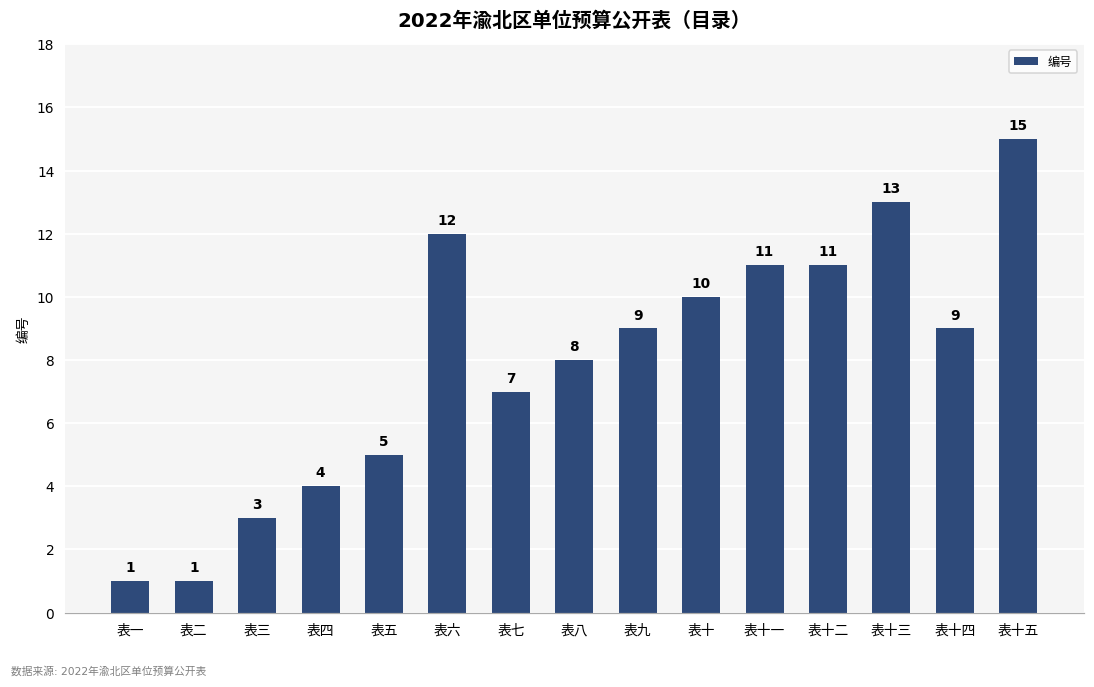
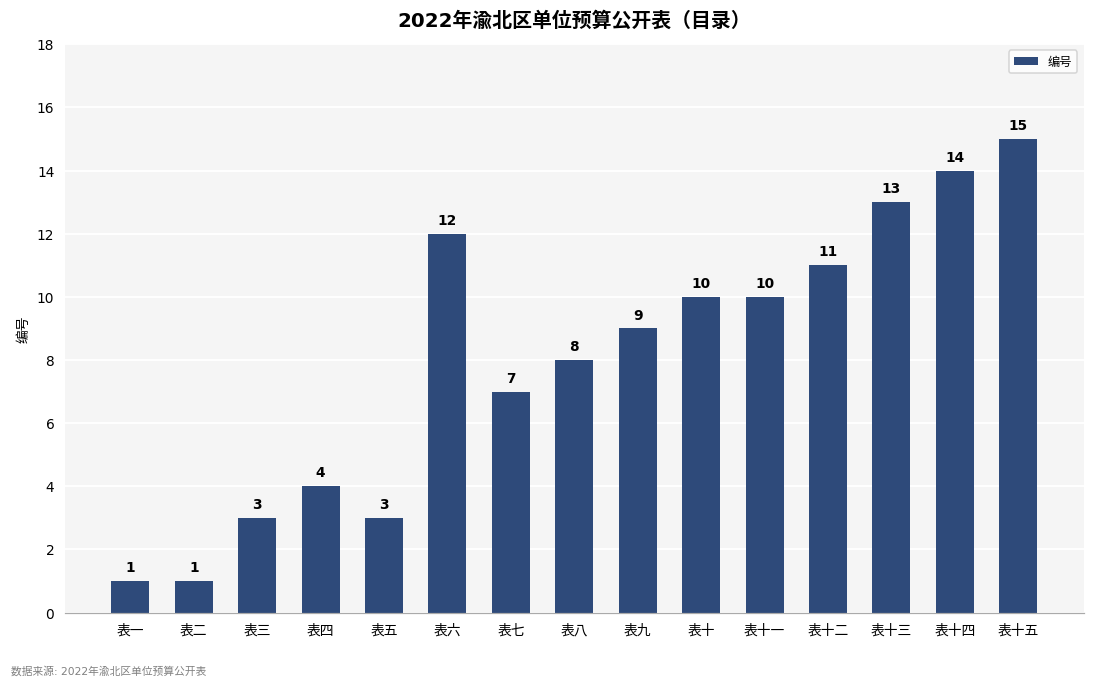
  {
    "表一": 1,
    "表二": 1,
    "表三": 3,
    "表四": 4,
-   "表五": 5,
+   "表五": 3,
    "表六": 12,
    "表七": 7,
    "表八": 8,
    "表九": 9,
    "表十": 10,
-   "表十一": 11,
+   "表十一": 10,
    "表十二": 11,
    "表十三": 13,
-   "表十四": 9,
+   "表十四": 14,
    "表十五": 15
  }
